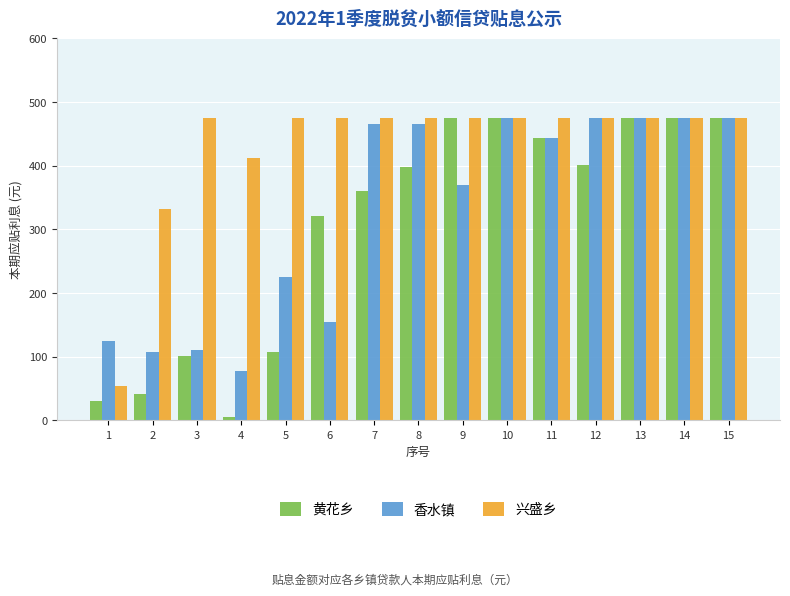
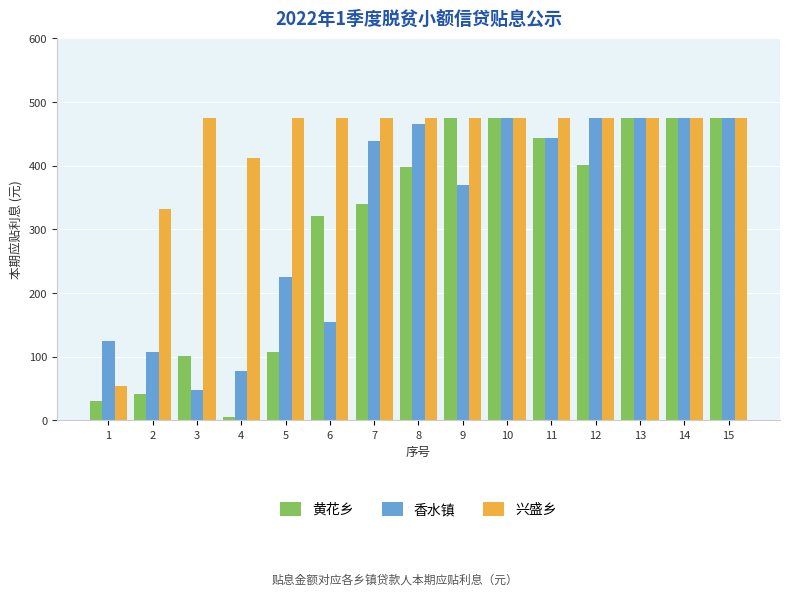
  {
    "黄花乡": {
      "1": 30,
      "2": 40,
      "3": 100,
      "4": 10,
      "5": 110,
      "6": 320,
-     "7": 360,
+     "7": 340,
      "8": 400,
      "9": 470,
      "10": 470,
      "11": 440,
      "12": 400,
      "13": 470,
      "14": 470,
      "15": 470
    },
    "香水镇": {
      "1": 130,
      "2": 110,
-     "3": 110,
+     "3": 50,
      "4": 80,
      "5": 220,
      "6": 150,
-     "7": 460,
+     "7": 440,
      "8": 460,
      "9": 370,
      "10": 470,
      "11": 440,
      "12": 470,
      "13": 470,
      "14": 470,
      "15": 470
    },
    "兴盛乡": {
      "1": 50,
      "2": 330,
      "3": 470,
      "4": 410,
      "5": 470,
      "6": 470,
      "7": 470,
      "8": 470,
      "9": 470,
      "10": 470,
      "11": 470,
      "12": 470,
      "13": 470,
      "14": 470,
      "15": 470
    }
  }
